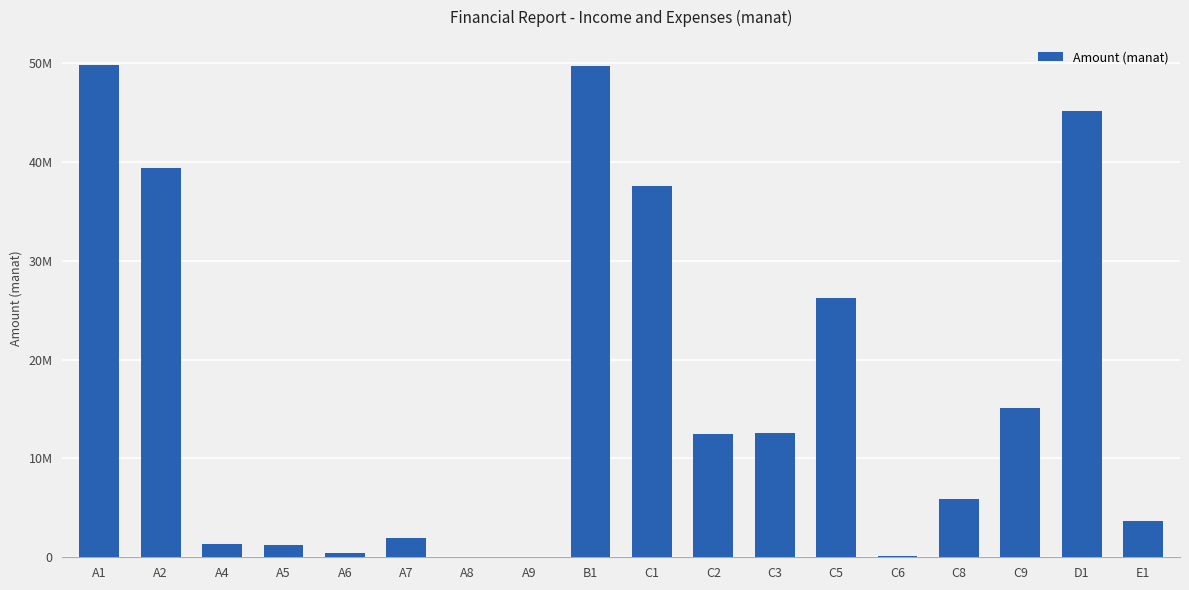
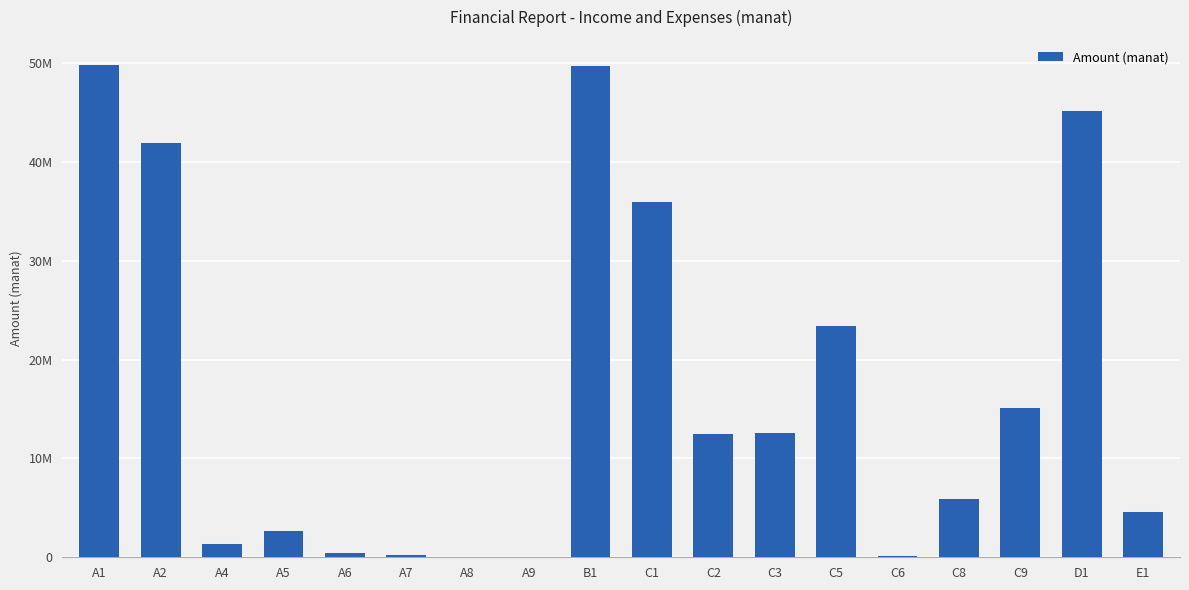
  {
    "A1": 50000000,
-   "A2": 39000000,
+   "A2": 42000000,
    "A4": 1000000,
-   "A5": 1000000,
+   "A5": 3000000,
    "A6": 0,
-   "A7": 2000000,
+   "A7": 0,
    "B1": 50000000,
-   "C1": 38000000,
+   "C1": 36000000,
    "C2": 12000000,
    "C3": 13000000,
-   "C5": 26000000,
+   "C5": 23000000,
    "C8": 6000000,
    "C9": 15000000,
    "D1": 45000000,
-   "E1": 4000000
+   "E1": 5000000
  }
